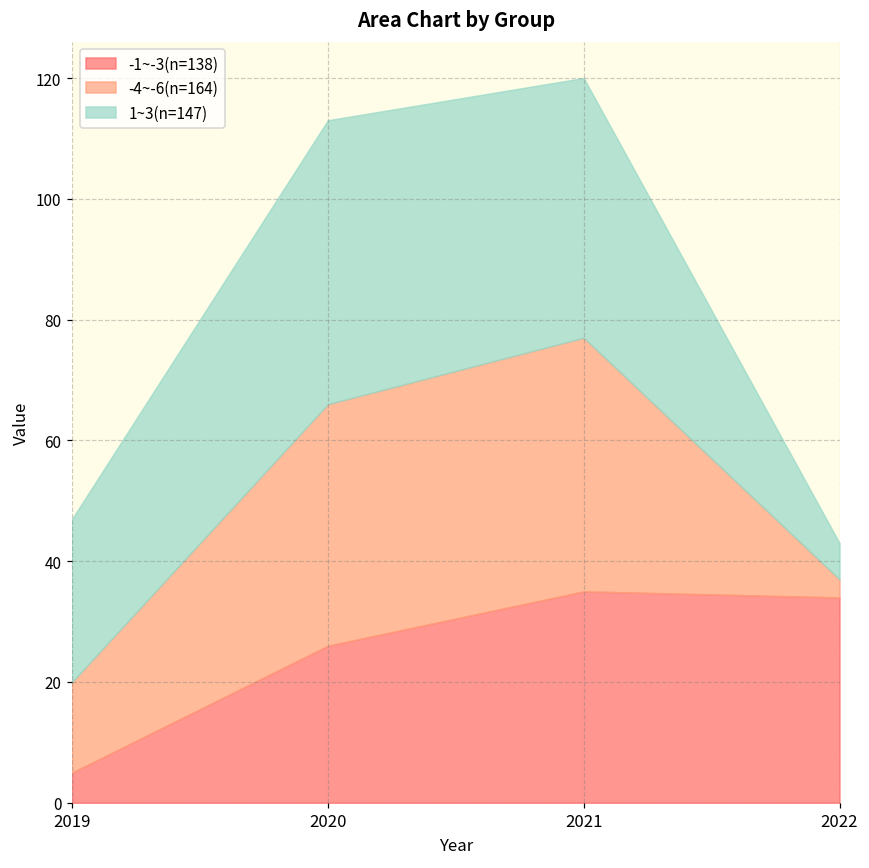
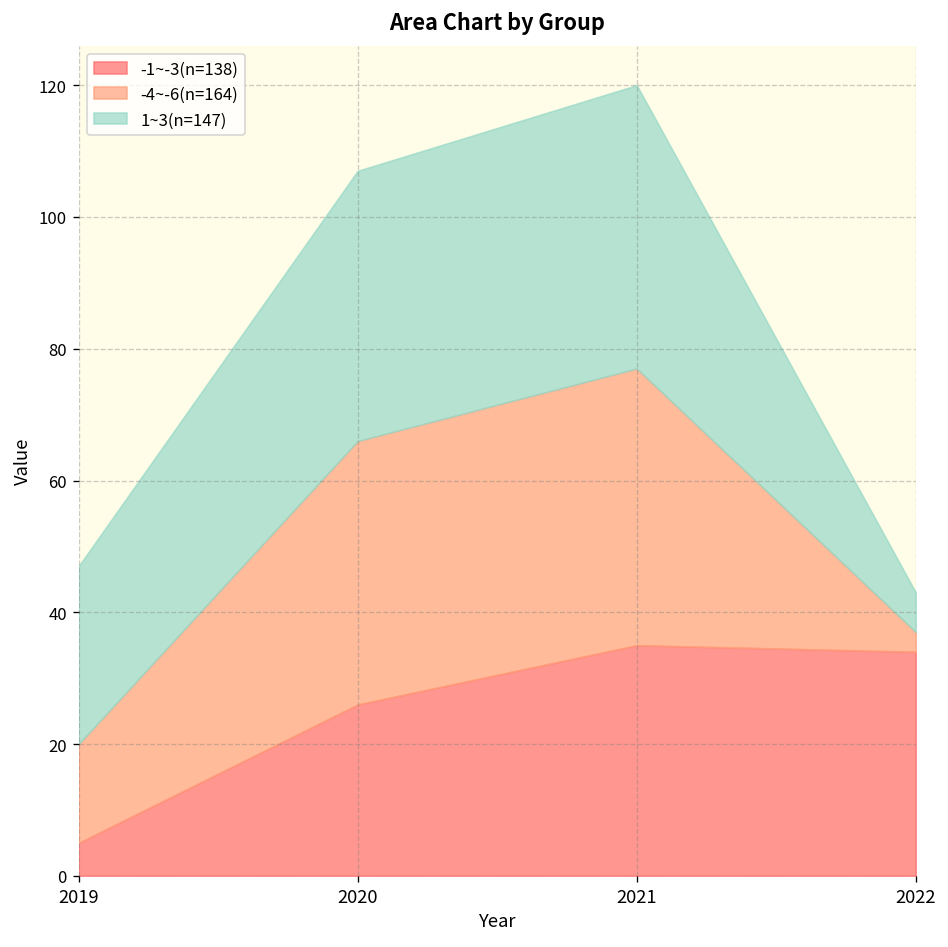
  {
    "1~3(n=147)": {
      "2019": 27,
-     "2020": 47,
+     "2020": 41,
      "2021": 43,
      "2022": 6
    }
  }
